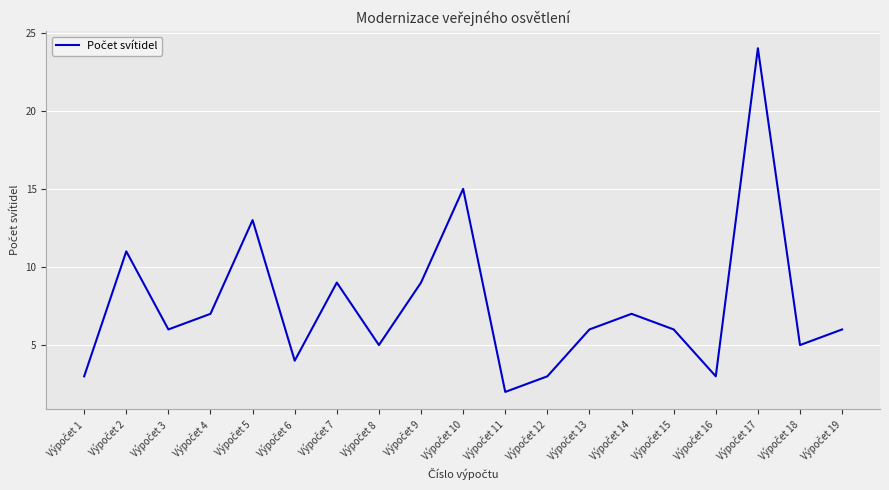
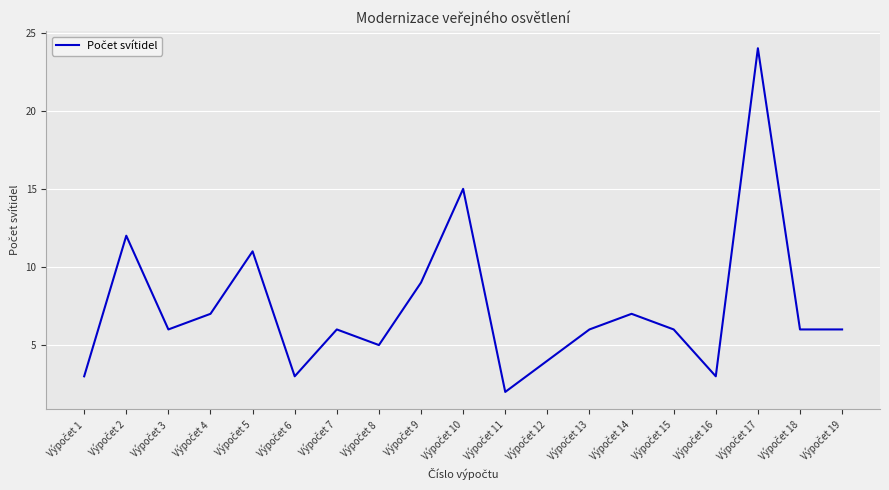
  {
    "Výpočet 1": 3,
-   "Výpočet 2": 11,
+   "Výpočet 2": 12,
    "Výpočet 3": 6,
    "Výpočet 4": 7,
-   "Výpočet 5": 13,
-   "Výpočet 6": 4,
-   "Výpočet 7": 9,
+   "Výpočet 5": 11,
+   "Výpočet 6": 3,
+   "Výpočet 7": 6,
    "Výpočet 8": 5,
    "Výpočet 9": 9,
    "Výpočet 10": 15,
    "Výpočet 11": 2,
-   "Výpočet 12": 3,
+   "Výpočet 12": 4,
    "Výpočet 13": 6,
    "Výpočet 14": 7,
    "Výpočet 15": 6,
    "Výpočet 16": 3,
    "Výpočet 17": 24,
-   "Výpočet 18": 5,
+   "Výpočet 18": 6,
    "Výpočet 19": 6
  }
